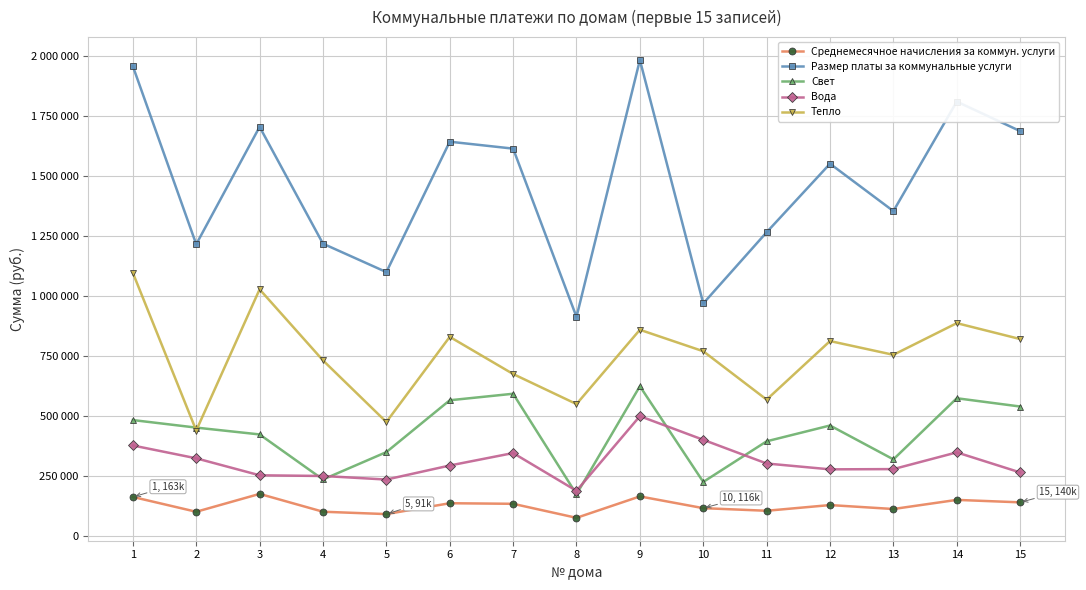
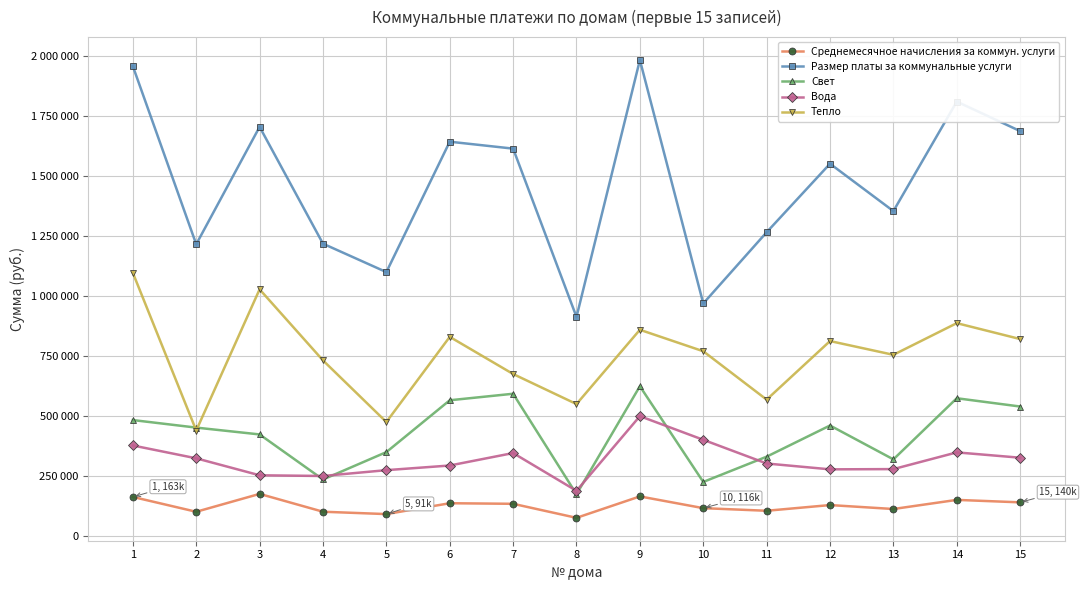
  {
    "Среднемесячное начисления за коммун. услуги": {
      "2": 100000,
      "3": 180000,
      "4": 100000,
      "6": 140000,
      "7": 130000,
      "8": 80000,
      "9": 170000,
      "11": 110000,
      "12": 130000,
      "13": 110000,
      "14": 150000
    },
    "Размер платы за коммунальные услуги": {
      "1": 1960000,
      "2": 1220000,
      "3": 1710000,
      "4": 1220000,
      "5": 1100000,
      "6": 1640000,
      "7": 1620000,
      "8": 910000,
      "9": 1980000,
      "10": 970000,
      "11": 1270000,
      "12": 1550000,
      "13": 1350000,
      "15": 1690000
    },
    "Свет": {
      "1": 480000,
      "2": 450000,
      "3": 420000,
      "4": 240000,
      "5": 350000,
      "6": 570000,
      "7": 590000,
      "8": 170000,
      "9": 620000,
      "10": 230000,
-     "11": 400000,
+     "11": 330000,
      "12": 460000,
      "13": 320000,
      "14": 570000,
      "15": 540000
    },
    "Вода": {
      "1": 380000,
      "2": 320000,
      "3": 250000,
      "4": 250000,
-     "5": 240000,
+     "5": 270000,
      "6": 290000,
      "7": 350000,
      "8": 190000,
      "9": 500000,
      "10": 400000,
      "11": 300000,
      "12": 280000,
      "13": 280000,
      "14": 350000,
-     "15": 270000
+     "15": 330000
    },
    "Тепло": {
      "1": 1100000,
      "2": 440000,
      "3": 1030000,
      "4": 730000,
      "5": 480000,
      "6": 830000,
      "7": 680000,
      "8": 550000,
      "9": 860000,
      "10": 770000,
      "11": 570000,
      "12": 810000,
      "13": 760000,
      "14": 890000,
      "15": 820000
    }
  }
